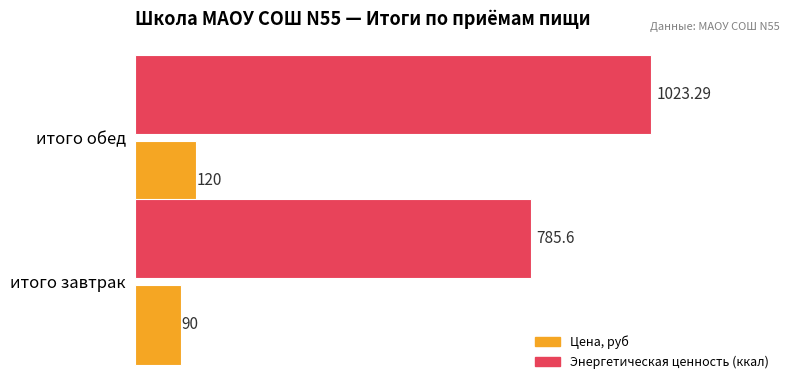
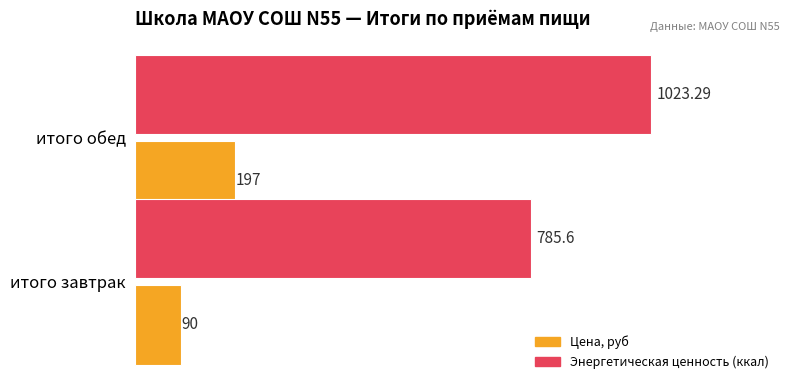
  {
    "Цена, руб": {
-     "итого обед": 120,
+     "итого обед": 197,
      "итого завтрак": 90
    },
    "Энергетическая ценность (ккал)": {
      "итого обед": 1023.29,
      "итого завтрак": 785.6
    }
  }
